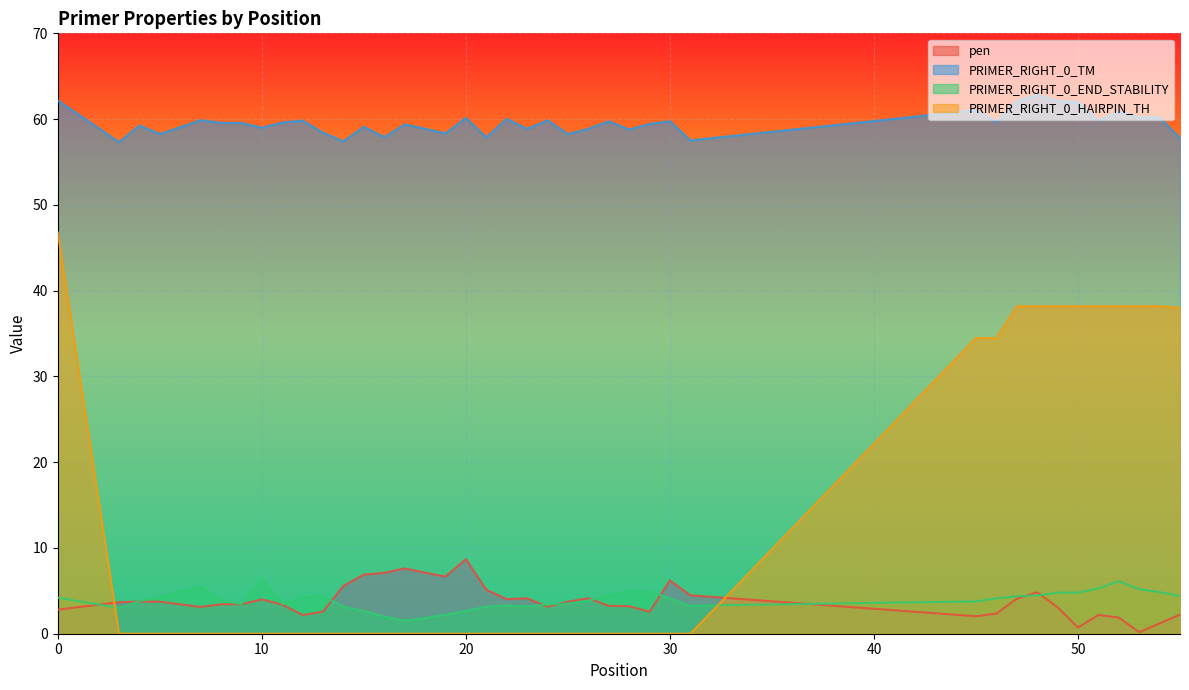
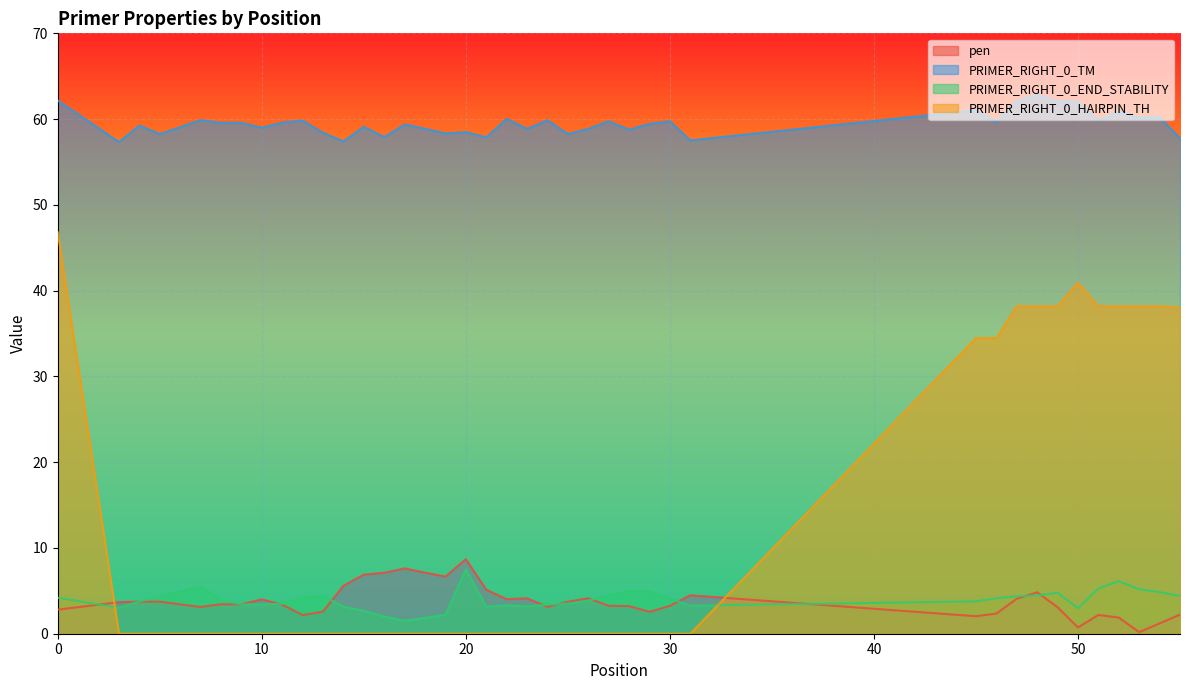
  {
    "pen": {
      "0": 3,
      "10": 4,
      "20": 9,
-     "30": 6,
+     "30": 3,
      "50": 1
    },
    "PRIMER_RIGHT_0_TM": {
      "0": 62,
      "10": 59,
-     "20": 60,
+     "20": 58,
      "30": 60
    },
    "PRIMER_RIGHT_0_END_STABILITY": {
      "0": 4,
-     "10": 6,
-     "20": 3,
+     "10": 3,
+     "20": 8,
      "30": 4,
-     "50": 5
+     "50": 3
    },
    "PRIMER_RIGHT_0_HAIRPIN_TH": {
      "0": 47,
      "10": 0,
      "20": 0,
      "30": 0,
-     "50": 38
+     "50": 41
    }
  }
